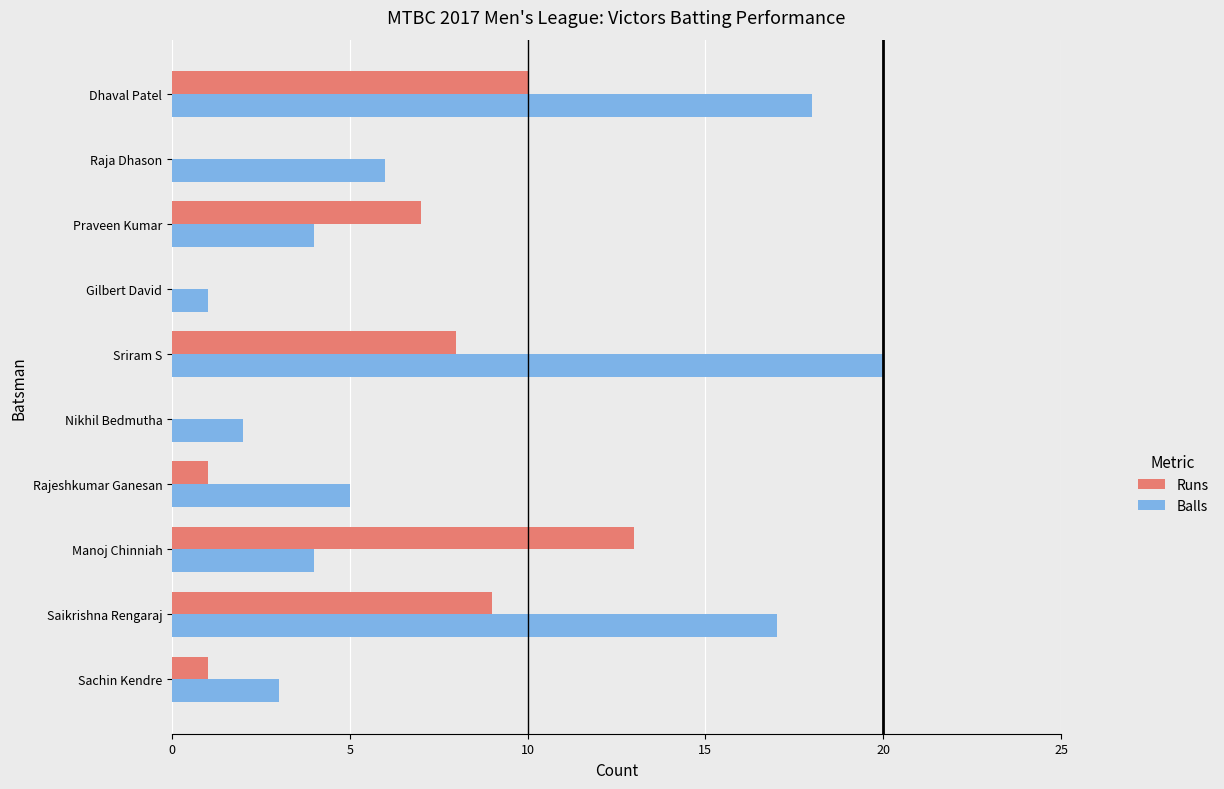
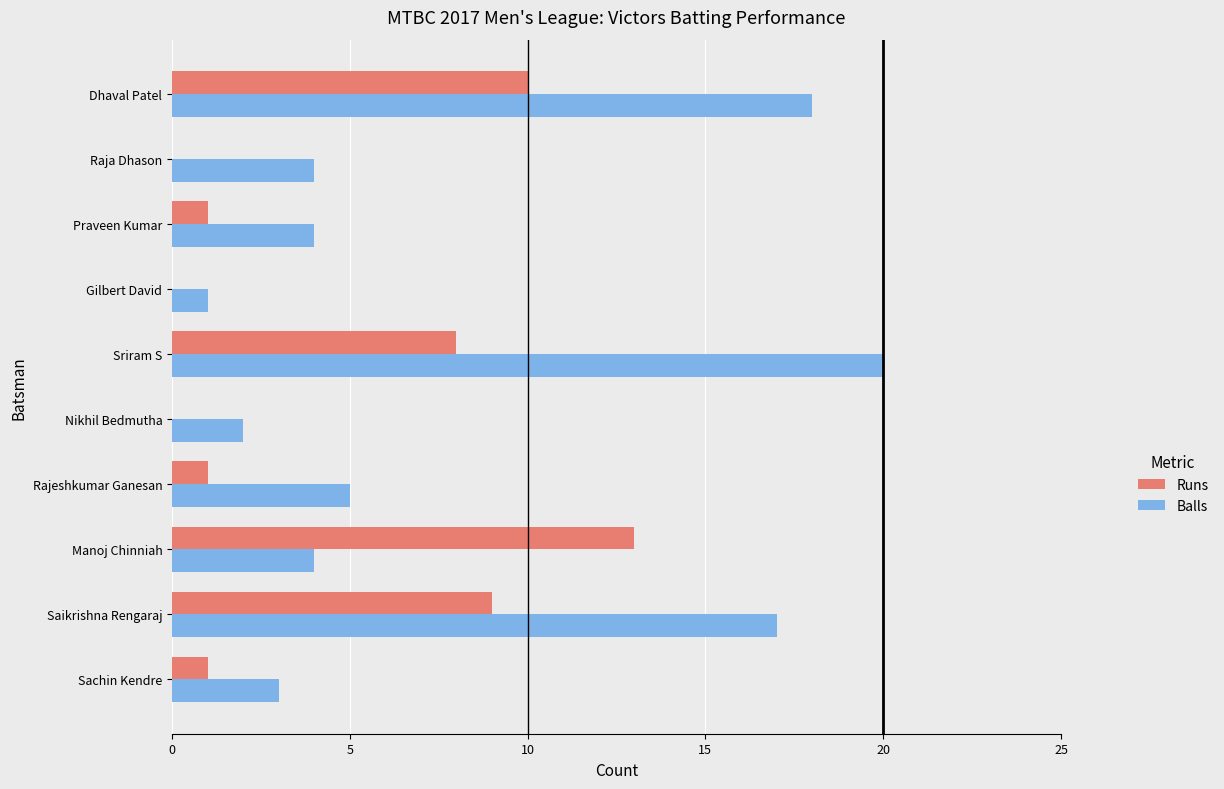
  {
    "Runs": {
      "Dhaval Patel": 10,
      "Raja Dhason": 0,
-     "Praveen Kumar": 7,
+     "Praveen Kumar": 1,
      "Gilbert David": 0,
      "Sriram S": 8,
      "Nikhil Bedmutha": 0,
      "Rajeshkumar Ganesan": 1,
      "Manoj Chinniah": 13,
      "Saikrishna Rengaraj": 9,
      "Sachin Kendre": 1
    },
    "Balls": {
      "Dhaval Patel": 18,
-     "Raja Dhason": 6,
+     "Raja Dhason": 4,
      "Praveen Kumar": 4,
      "Gilbert David": 1,
      "Sriram S": 20,
      "Nikhil Bedmutha": 2,
      "Rajeshkumar Ganesan": 5,
      "Manoj Chinniah": 4,
      "Saikrishna Rengaraj": 17,
      "Sachin Kendre": 3
    }
  }
